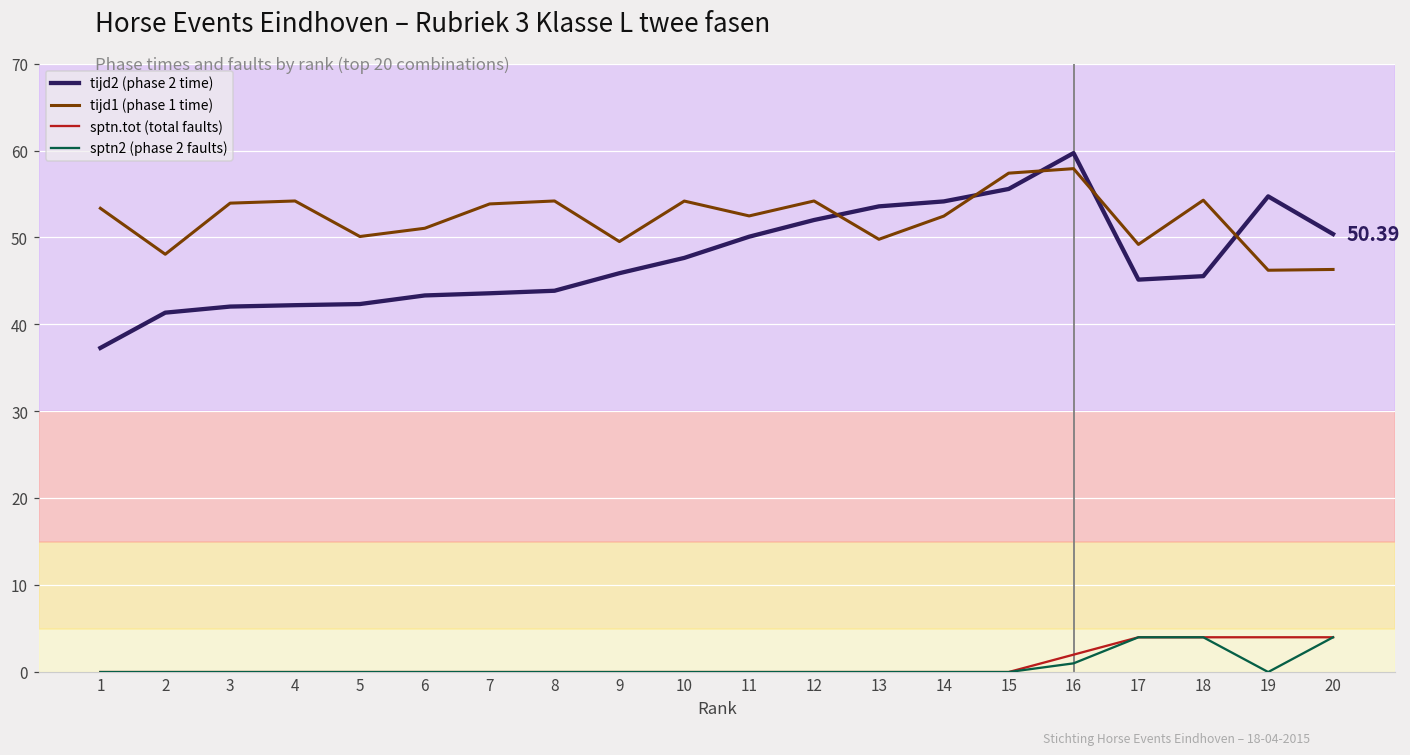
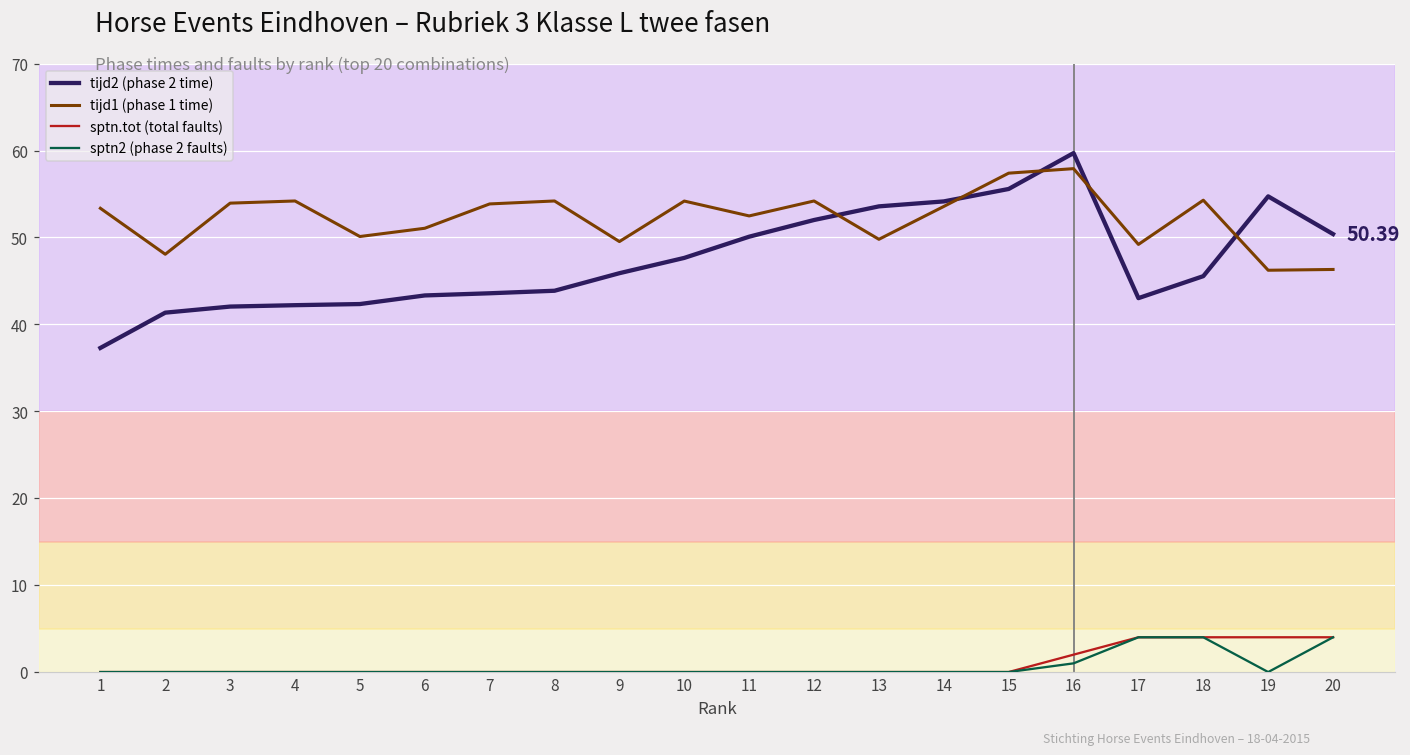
  {
    "tijd2 (phase 2 time)": {
      "1": 37,
      "2": 41,
      "3": 42,
      "4": 42,
      "5": 42,
      "6": 43,
      "7": 44,
      "8": 44,
      "9": 46,
      "10": 48,
      "11": 50,
      "12": 52,
      "13": 54,
      "14": 54,
      "15": 56,
      "16": 60,
-     "17": 45,
+     "17": 43,
      "18": 46,
      "19": 55
    },
    "tijd1 (phase 1 time)": {
      "1": 53,
      "2": 48,
      "3": 54,
      "4": 54,
      "5": 50,
      "6": 51,
      "7": 54,
      "8": 54,
      "9": 50,
      "10": 54,
      "11": 52,
      "12": 54,
      "13": 50,
-     "14": 52,
+     "14": 54,
      "15": 57,
      "16": 58,
      "17": 49,
      "18": 54,
      "19": 46,
      "20": 46
    },
    "sptn.tot (total faults)": {
      "16": 2,
      "19": 4
    },
    "sptn2 (phase 2 faults)": {
      "16": 1,
      "19": 0
    }
  }
